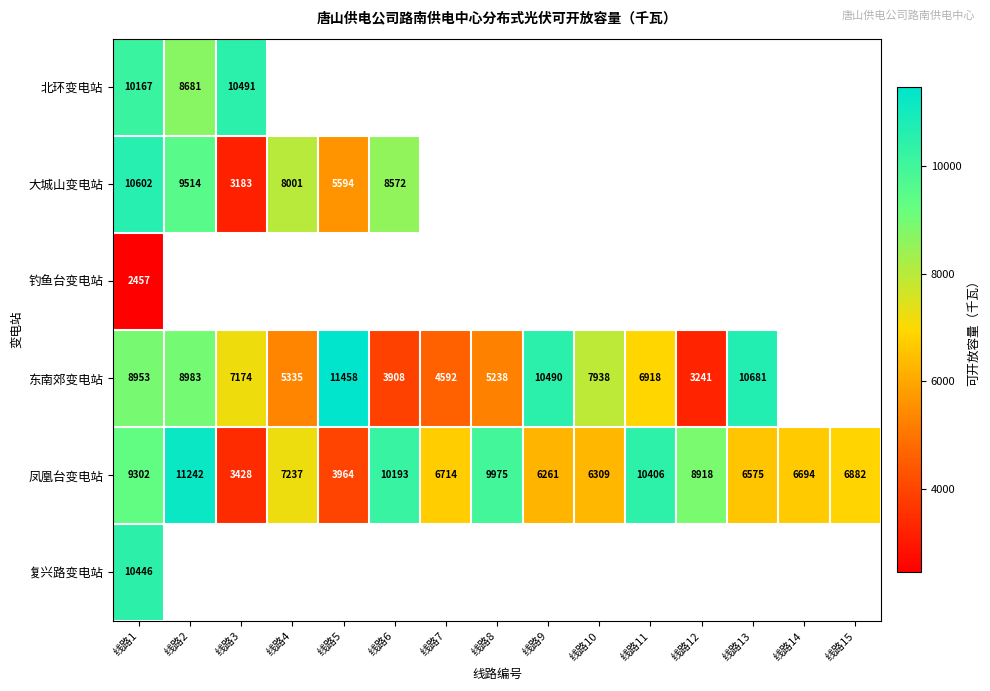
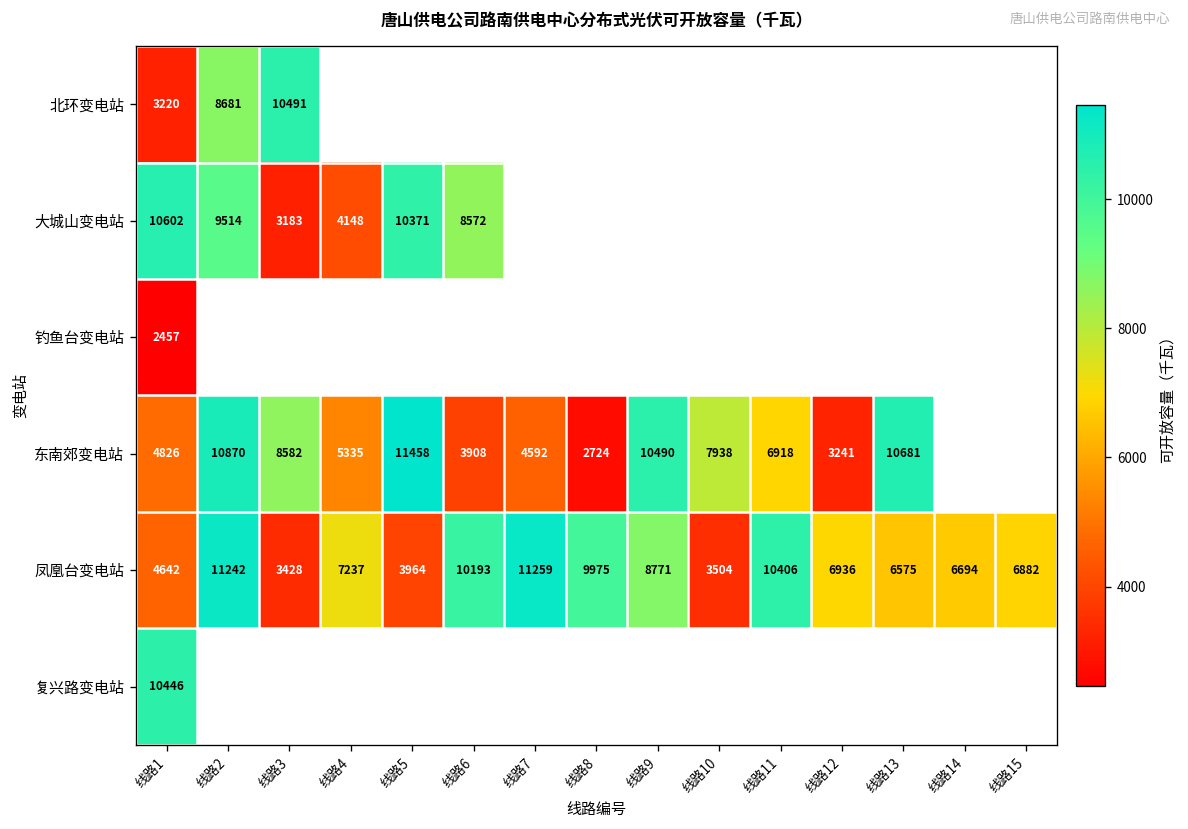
  {
    "北环变电站": {
-     "线路1": 10167,
+     "线路1": 3220,
      "线路2": 8681,
      "线路3": 10491
    },
    "大城山变电站": {
      "线路1": 10602,
      "线路2": 9514,
      "线路3": 3183,
-     "线路4": 8001,
-     "线路5": 5594,
+     "线路4": 4148,
+     "线路5": 10371,
      "线路6": 8572
    },
    "钓鱼台变电站": {
      "线路1": 2457
    },
    "东南郊变电站": {
-     "线路1": 8953,
-     "线路2": 8983,
-     "线路3": 7174,
+     "线路1": 4826,
+     "线路2": 10870,
+     "线路3": 8582,
      "线路4": 5335,
      "线路5": 11458,
      "线路6": 3908,
      "线路7": 4592,
-     "线路8": 5238,
+     "线路8": 2724,
      "线路9": 10490,
      "线路10": 7938,
      "线路11": 6918,
      "线路12": 3241,
      "线路13": 10681
    },
    "凤凰台变电站": {
-     "线路1": 9302,
+     "线路1": 4642,
      "线路2": 11242,
      "线路3": 3428,
      "线路4": 7237,
      "线路5": 3964,
      "线路6": 10193,
-     "线路7": 6714,
+     "线路7": 11259,
      "线路8": 9975,
-     "线路9": 6261,
-     "线路10": 6309,
+     "线路9": 8771,
+     "线路10": 3504,
      "线路11": 10406,
-     "线路12": 8918,
+     "线路12": 6936,
      "线路13": 6575,
      "线路14": 6694,
      "线路15": 6882
    },
    "复兴路变电站": {
      "线路1": 10446
    }
  }
